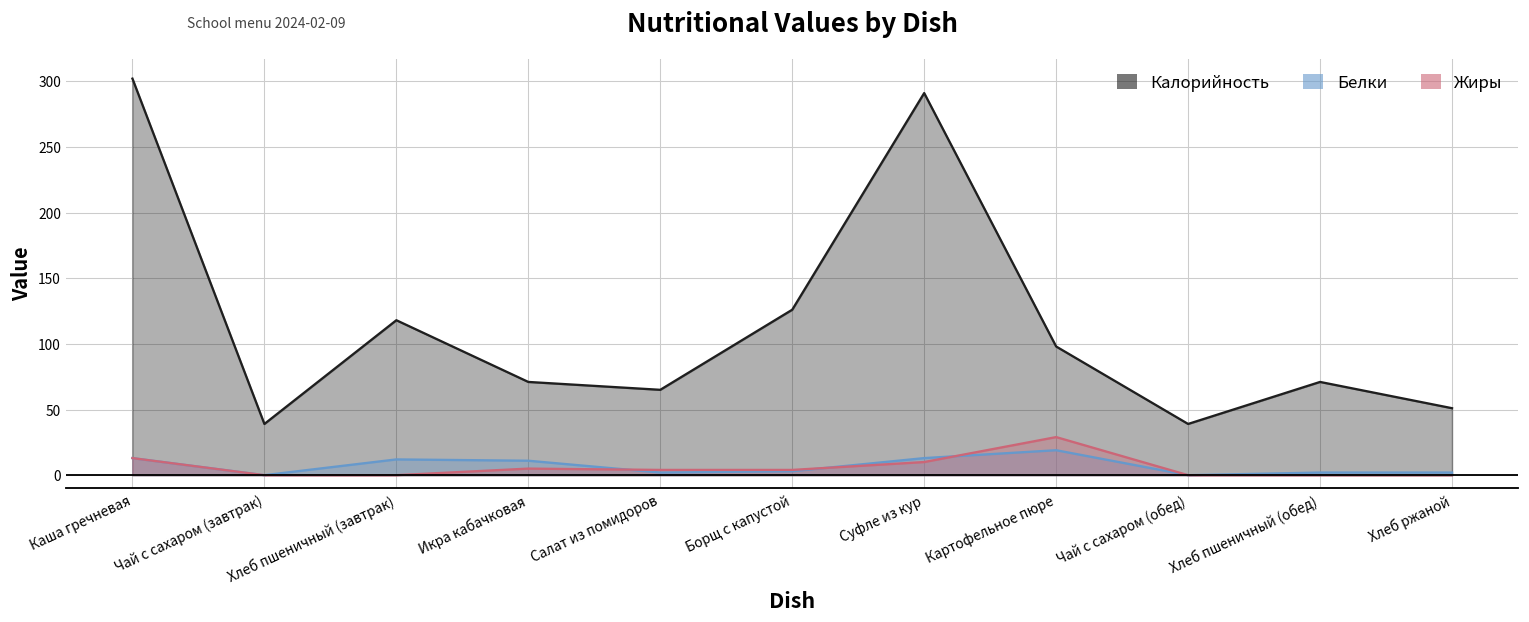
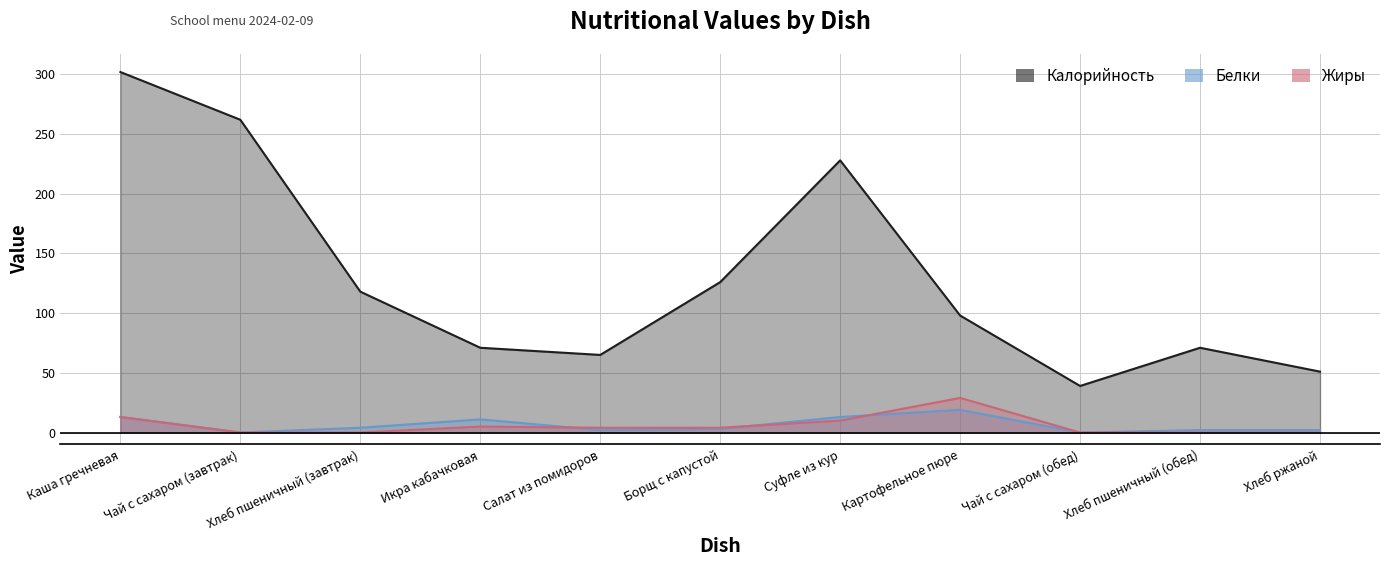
  {
    "Калорийность": {
      "Каша гречневая": 302,
-     "Чай с сахаром (завтрак)": 39,
+     "Чай с сахаром (завтрак)": 262,
      "Хлеб пшеничный (завтрак)": 118,
      "Икра кабачковая": 71,
      "Салат из помидоров": 65,
      "Борщ с капустой": 126,
-     "Суфле из кур": 291,
+     "Суфле из кур": 228,
      "Картофельное пюре": 98,
      "Чай с сахаром (обед)": 39,
      "Хлеб пшеничный (обед)": 71,
      "Хлеб ржаной": 51
    },
    "Белки": {
-     "Хлеб пшеничный (завтрак)": 12,
+     "Хлеб пшеничный (завтрак)": 4,
      "Икра кабачковая": 11,
      "Суфле из кур": 13,
      "Картофельное пюре": 19
    },
    "Жиры": {
      "Хлеб пшеничный (завтрак)": 0,
      "Икра кабачковая": 5,
      "Суфле из кур": 10,
      "Картофельное пюре": 29
    }
  }
